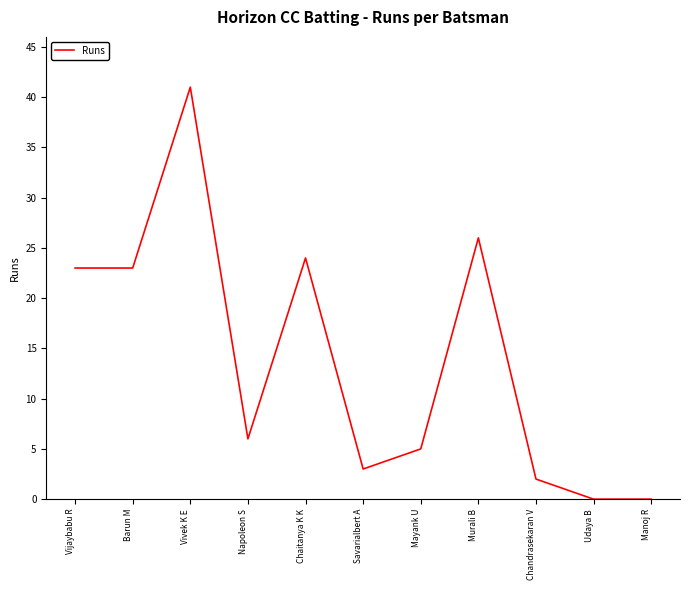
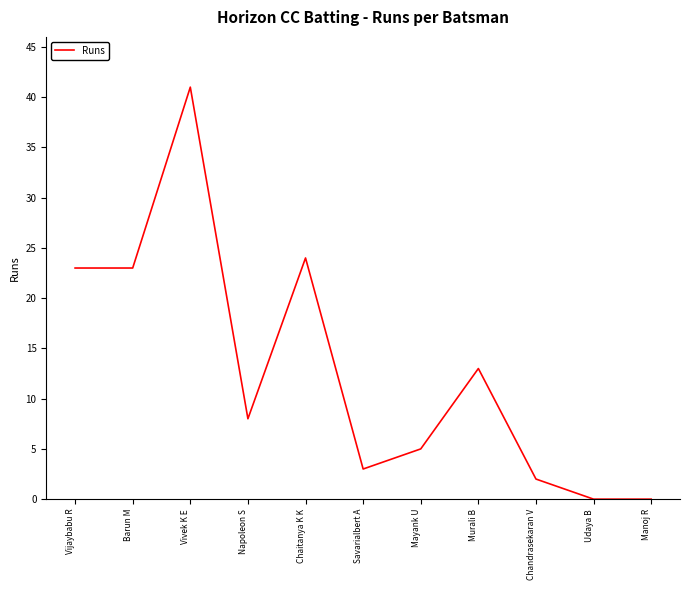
  {
    "Vijaybabu R": 23,
    "Barun M": 23,
    "Vivek K E": 41,
-   "Napoleon S": 6,
+   "Napoleon S": 8,
    "Chaitanya K K": 24,
    "Savarialbert A": 3,
    "Mayank U": 5,
-   "Murali B": 26,
+   "Murali B": 13,
    "Chandrasekaran V": 2,
    "Udaya B": 0,
    "Manoj R": 0
  }
